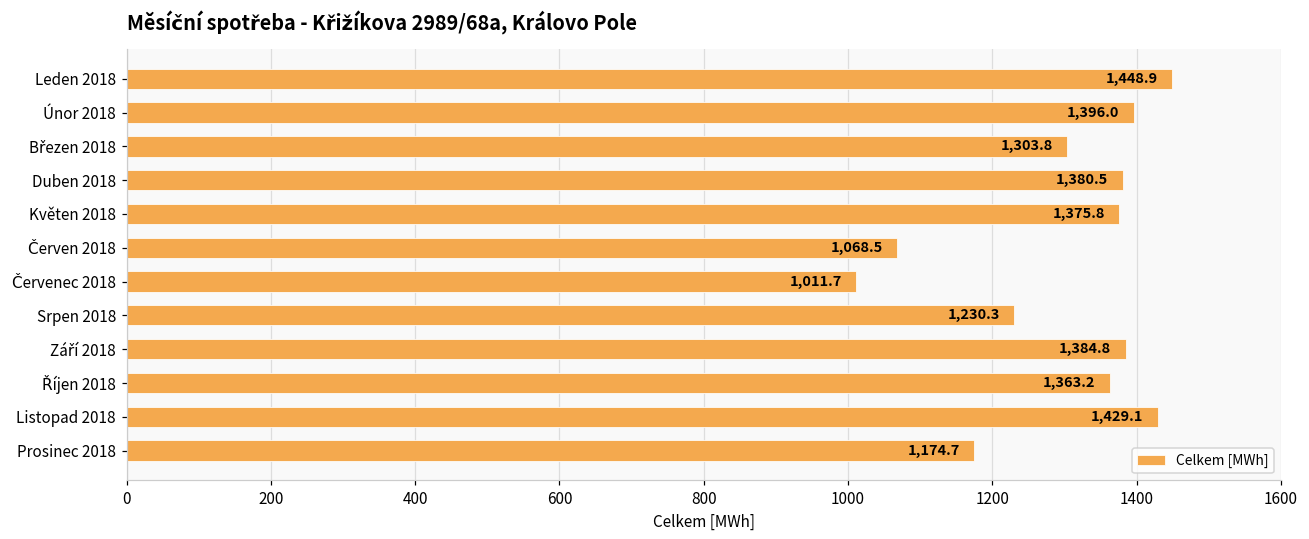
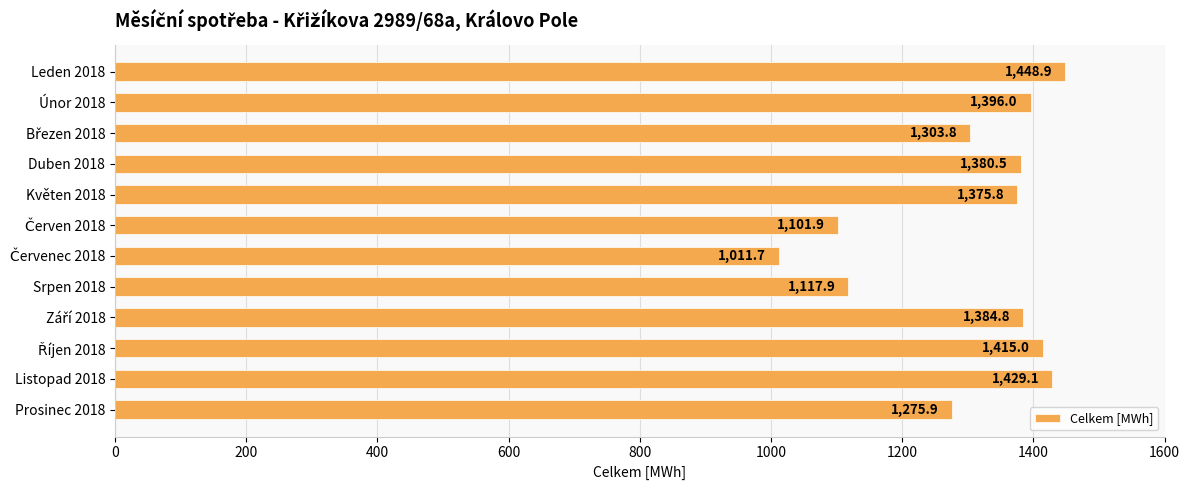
  {
    "Leden 2018": "1,448.9",
    "Únor 2018": "1,396.0",
    "Březen 2018": "1,303.8",
    "Duben 2018": "1,380.5",
    "Květen 2018": "1,375.8",
-   "Červen 2018": "1,068.5",
+   "Červen 2018": "1,101.9",
    "Červenec 2018": "1,011.7",
-   "Srpen 2018": "1,230.3",
+   "Srpen 2018": "1,117.9",
    "Září 2018": "1,384.8",
-   "Říjen 2018": "1,363.2",
+   "Říjen 2018": "1,415.0",
    "Listopad 2018": "1,429.1",
-   "Prosinec 2018": "1,174.7"
+   "Prosinec 2018": "1,275.9"
  }
